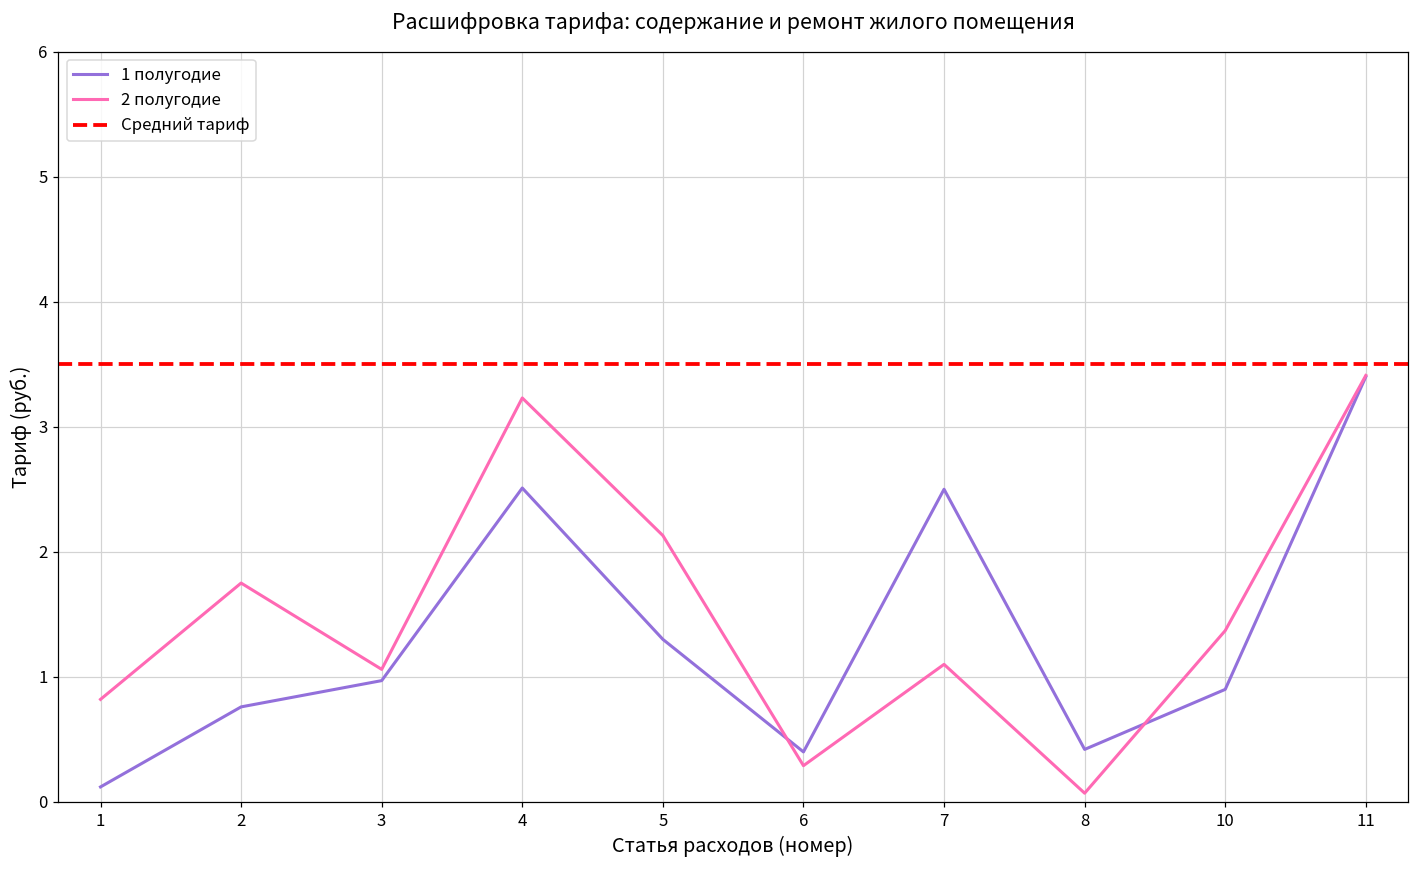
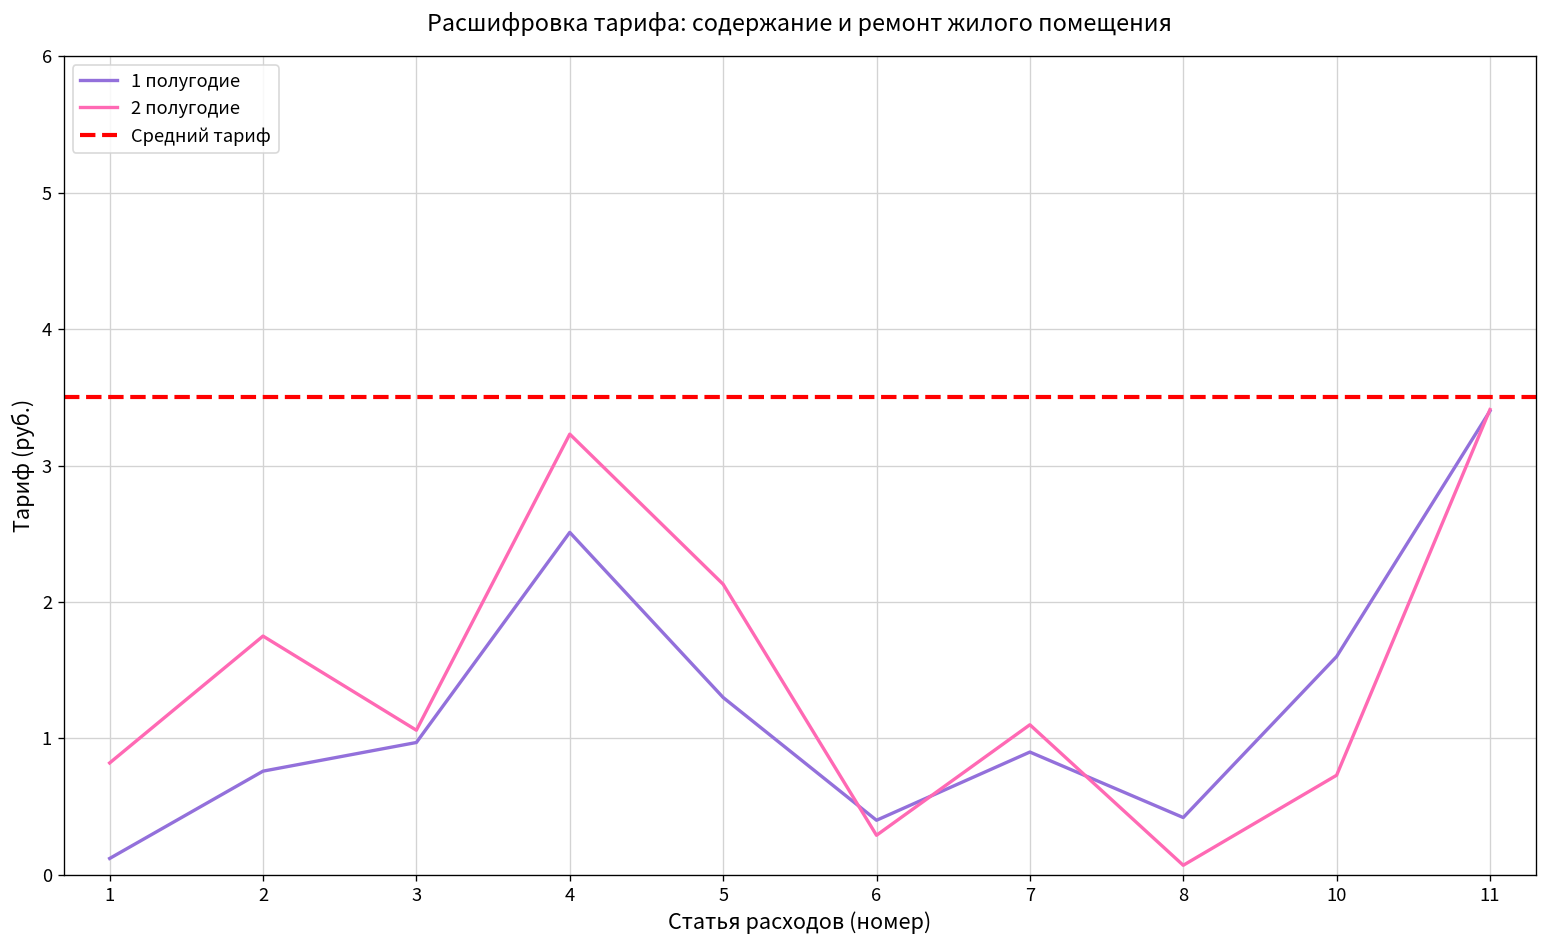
  {
    "1 полугодие": {
      "1": 0.1,
      "2": 0.76,
      "3": 0.97,
      "4": 2.5,
      "5": 1.3,
      "6": 0.4,
-     "7": 2.5,
+     "7": 0.9,
      "8": 0.4,
-     "10": 0.9
+     "10": 1.6
    },
    "2 полугодие": {
      "1": 0.82,
      "2": 1.75,
      "3": 1.06,
      "4": 3.23,
      "5": 2.13,
      "6": 0.29,
      "7": 1.10,
      "8": 0.07,
-     "10": 1.37
+     "10": 0.73
    }
  }
